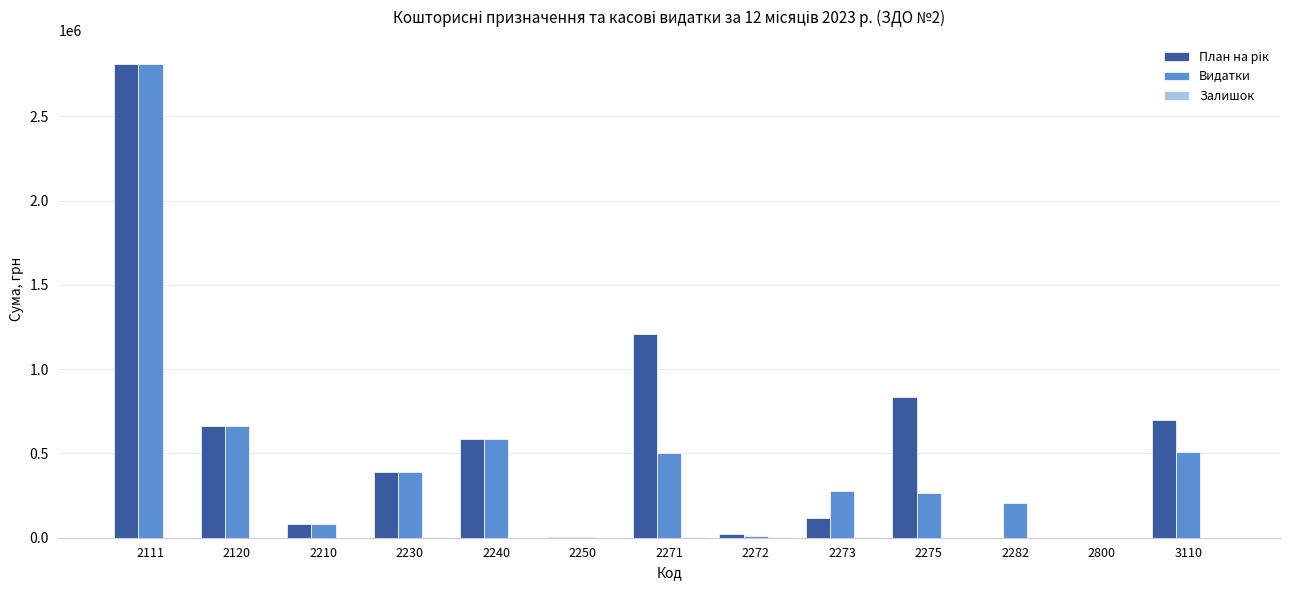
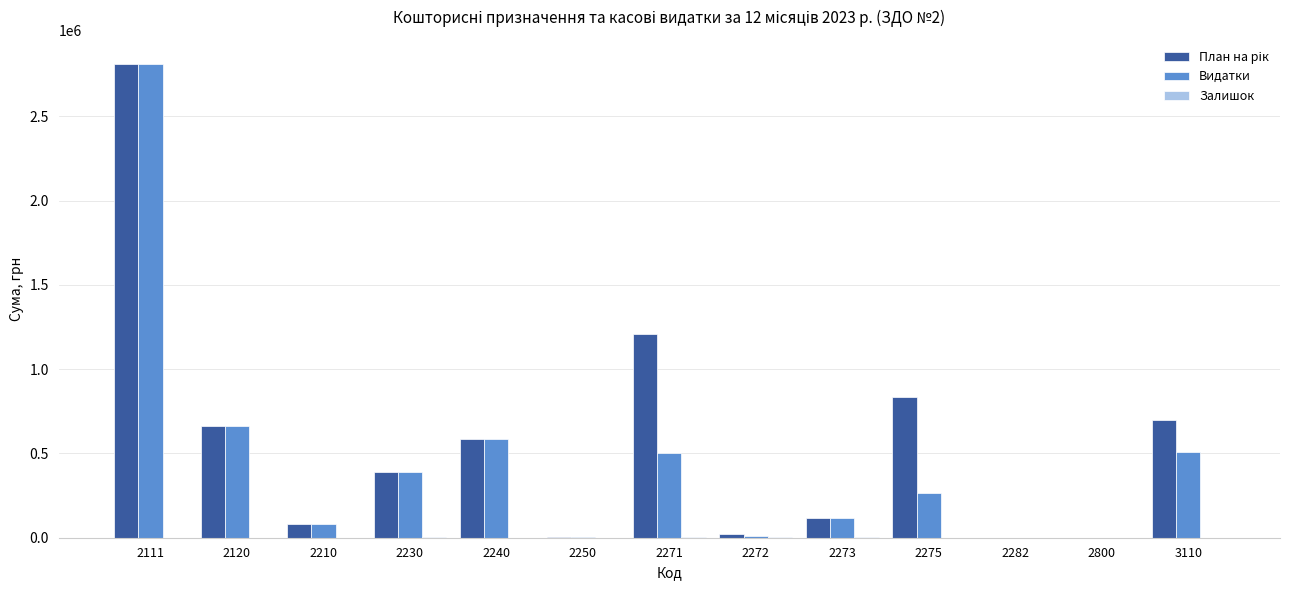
  {
    "План на рік": {
      "2111": 2810000,
      "2120": 660000,
      "2210": 80000,
      "2230": 390000,
      "2240": 580000,
      "2271": 1210000,
      "2272": 20000,
      "2273": 120000,
      "2275": 840000,
      "3110": 700000
    },
    "Видатки": {
      "2111": 2810000,
      "2120": 660000,
      "2210": 80000,
      "2230": 390000,
      "2240": 580000,
      "2271": 500000,
-     "2273": 280000,
+     "2273": 110000,
      "2275": 270000,
-     "2282": 210000,
+     "2282": 0,
      "3110": 510000
    },
    "Залишок": {
      "2282": 0,
      "2800": 0
    }
  }
